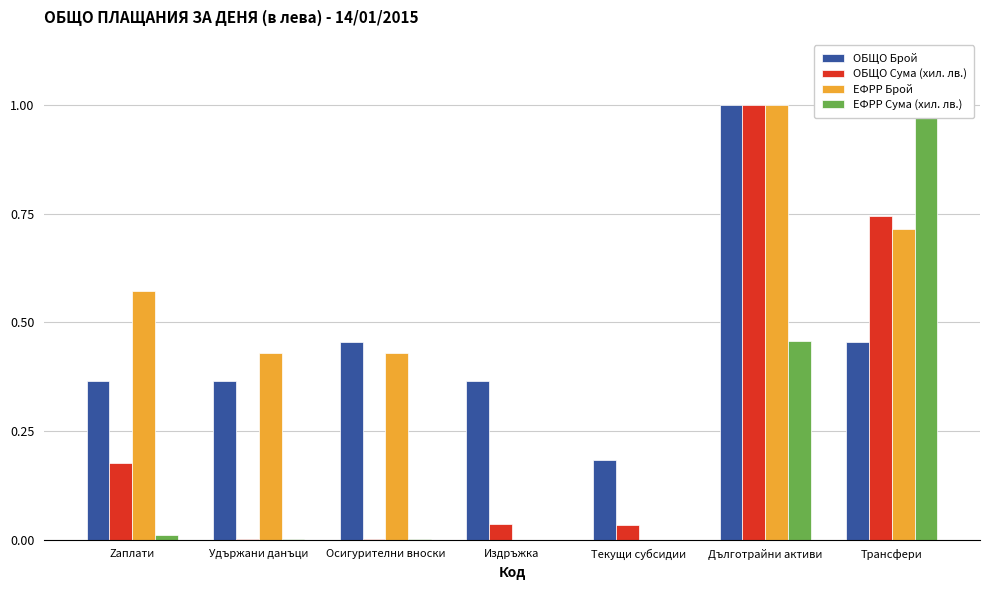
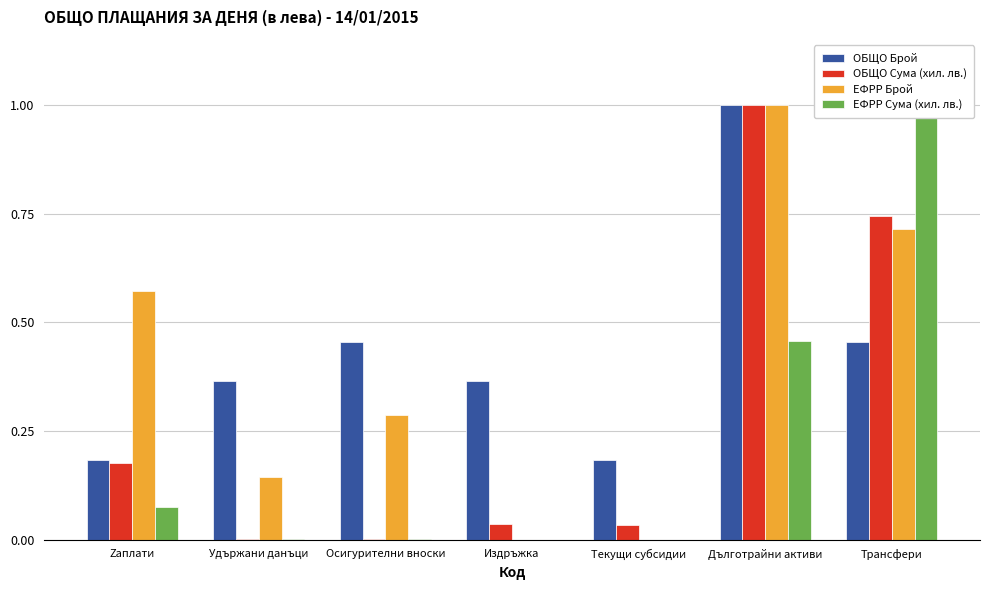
  {
    "ОБЩО Брой": {
-     "Zaплати": 0.36,
+     "Zaплати": 0.18,
      "Удържани данъци": 0.36,
      "Осигурителни вноски": 0.45,
      "Издръжка": 0.36,
      "Текущи субсидии": 0.18,
      "Дълготрайни активи": 1.00,
      "Трансфери": 0.45
    },
    "ОБЩО Сума (хил. лв.)": {
      "Zaплати": 0.18,
      "Издръжка": 0.03,
      "Текущи субсидии": 0.03,
      "Дълготрайни активи": 1.00,
      "Трансфери": 0.74
    },
    "ЕФРР Брой": {
      "Zaплати": 0.57,
-     "Удържани данъци": 0.43,
-     "Осигурителни вноски": 0.43,
+     "Удържани данъци": 0.14,
+     "Осигурителни вноски": 0.29,
      "Издръжка": 0.00,
      "Текущи субсидии": 0.00,
      "Дълготрайни активи": 1.00,
      "Трансфери": 0.71
    },
    "ЕФРР Сума (хил. лв.)": {
-     "Zaплати": 0.01,
+     "Zaплати": 0.07,
      "Издръжка": 0.00,
      "Текущи субсидии": 0.00,
      "Дълготрайни активи": 0.46
    }
  }
